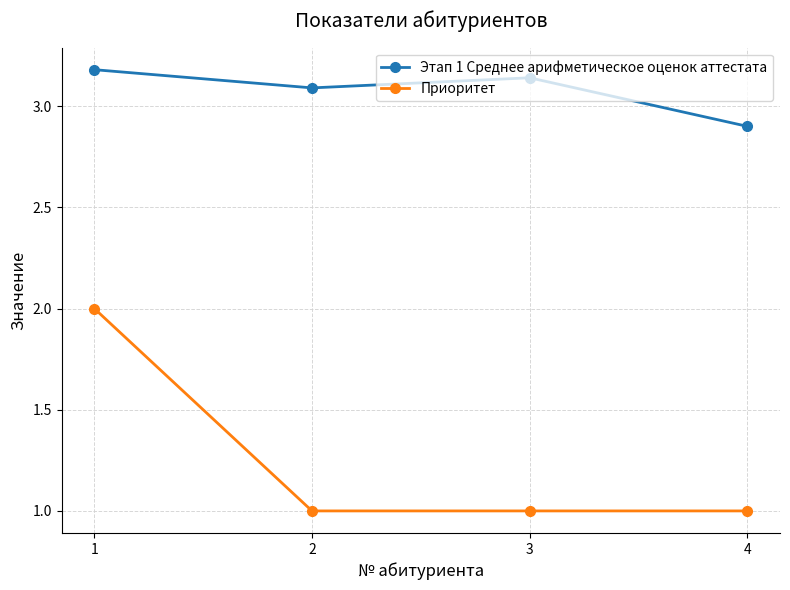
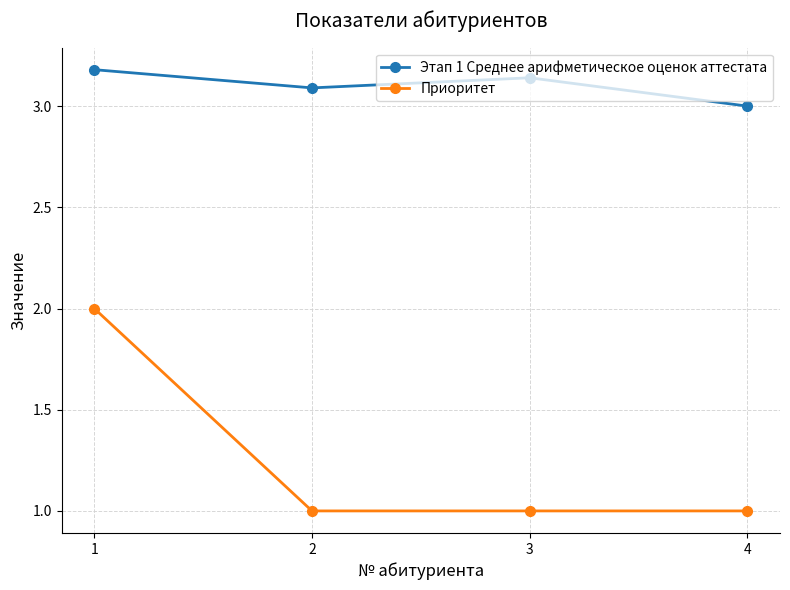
  {
    "Этап 1 Среднее арифметическое оценок аттестата": {
      "1": 3.18,
      "2": 3.1,
-     "4": 2.9
+     "4": 3.0
    },
    "Приоритет": {
      "1": 2.0,
      "2": 1.0,
      "3": 1.0,
      "4": 1.0
    }
  }
